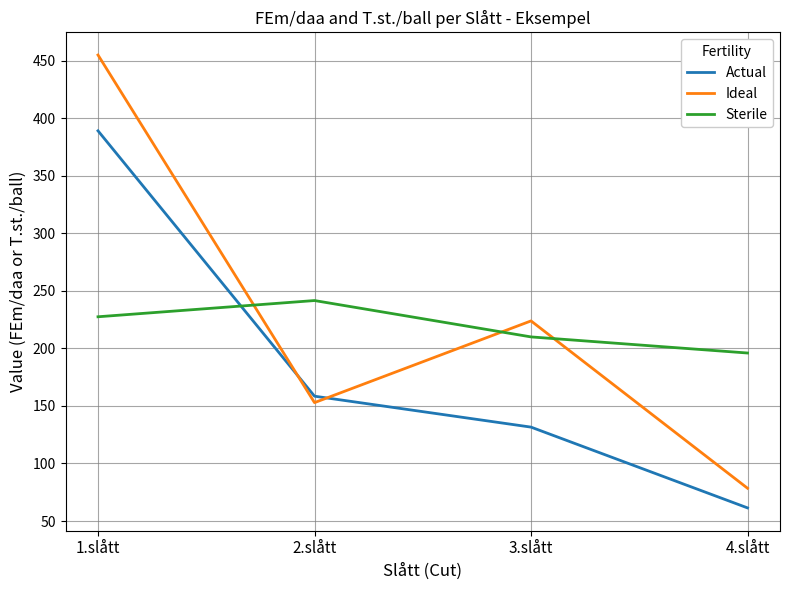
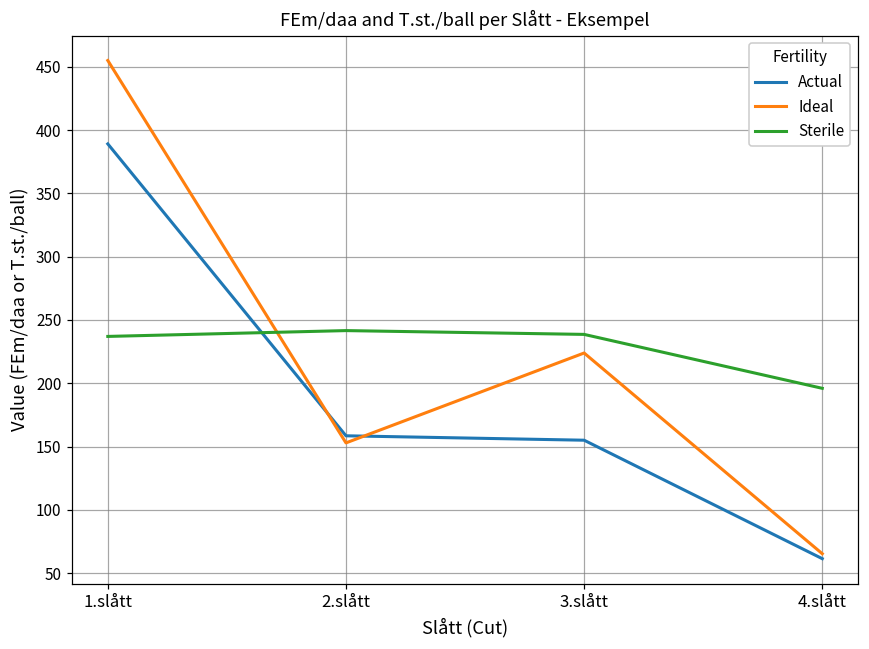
  {
    "Actual": {
      "1.slått": 389,
      "2.slått": 158,
-     "3.slått": 132,
+     "3.slått": 155,
      "4.slått": 61
    },
    "Ideal": {
      "1.slått": 455,
      "2.slått": 153,
      "3.slått": 224,
-     "4.slått": 79
+     "4.slått": 65
    },
    "Sterile": {
-     "1.slått": 228,
+     "1.slått": 237,
      "2.slått": 242,
-     "3.slått": 210,
+     "3.slått": 239,
      "4.slått": 196
    }
  }
